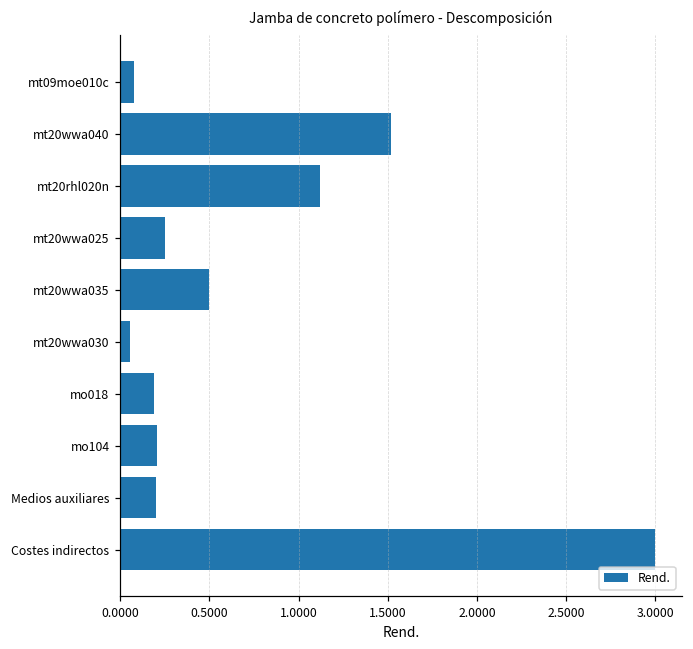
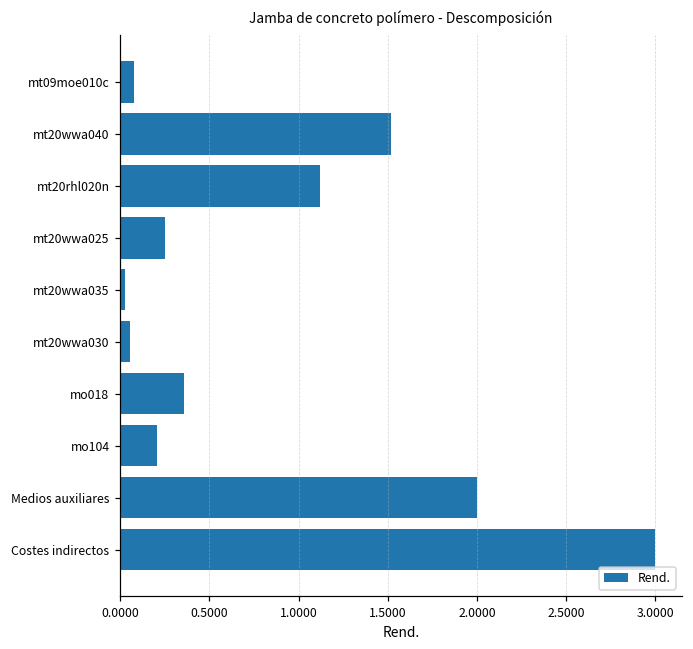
  {
    "mt09moe010c": 0.08,
    "mt20wwa040": 1.52,
    "mt20rhl020n": 1.12,
    "mt20wwa025": 0.25,
-   "mt20wwa035": 0.50,
+   "mt20wwa035": 0.03,
    "mt20wwa030": 0.06,
-   "mo018": 0.19,
+   "mo018": 0.36,
    "mo104": 0.20,
-   "Medios auxiliares": 0.2,
+   "Medios auxiliares": 2.0,
    "Costes indirectos": 3.00
  }
